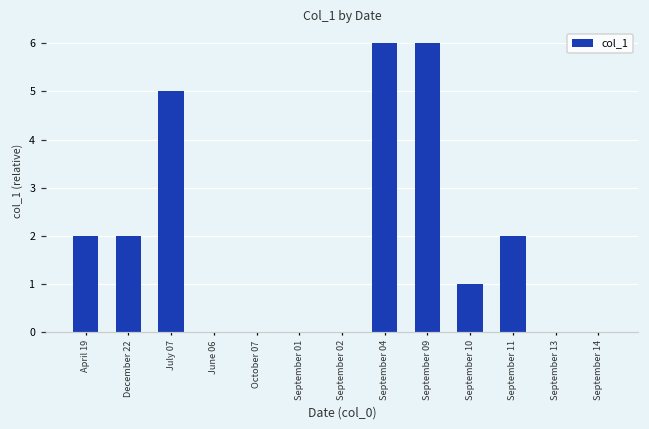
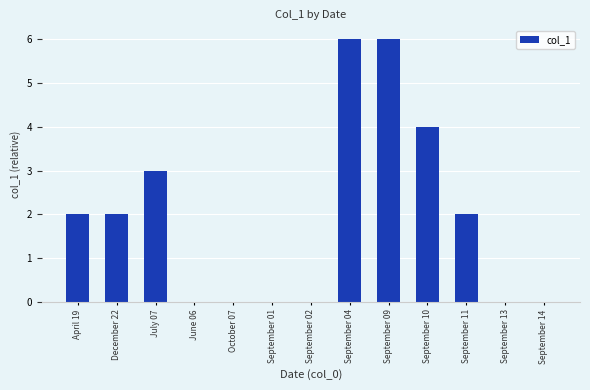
  {
    "April 19": 2.0,
    "December 22": 2.0,
-   "July 07": 5.0,
+   "July 07": 3.0,
    "June 06": 0.0,
    "October 07": 0.0,
    "September 01": 0.0,
    "September 02": 0.0,
    "September 04": 6.0,
    "September 09": 6.0,
-   "September 10": 1.0,
+   "September 10": 4.0,
    "September 11": 2.0,
    "September 13": 0.0,
    "September 14": 0.0
  }
